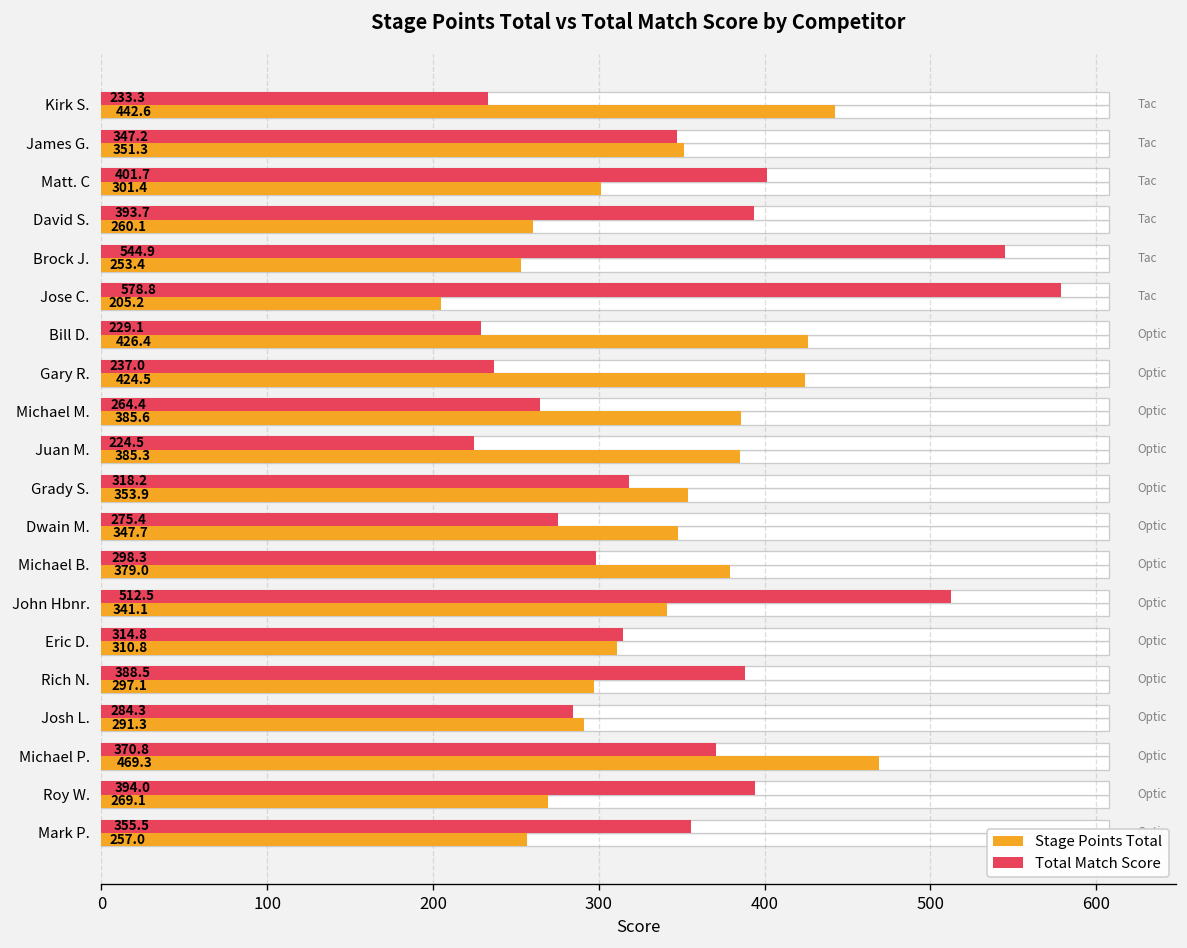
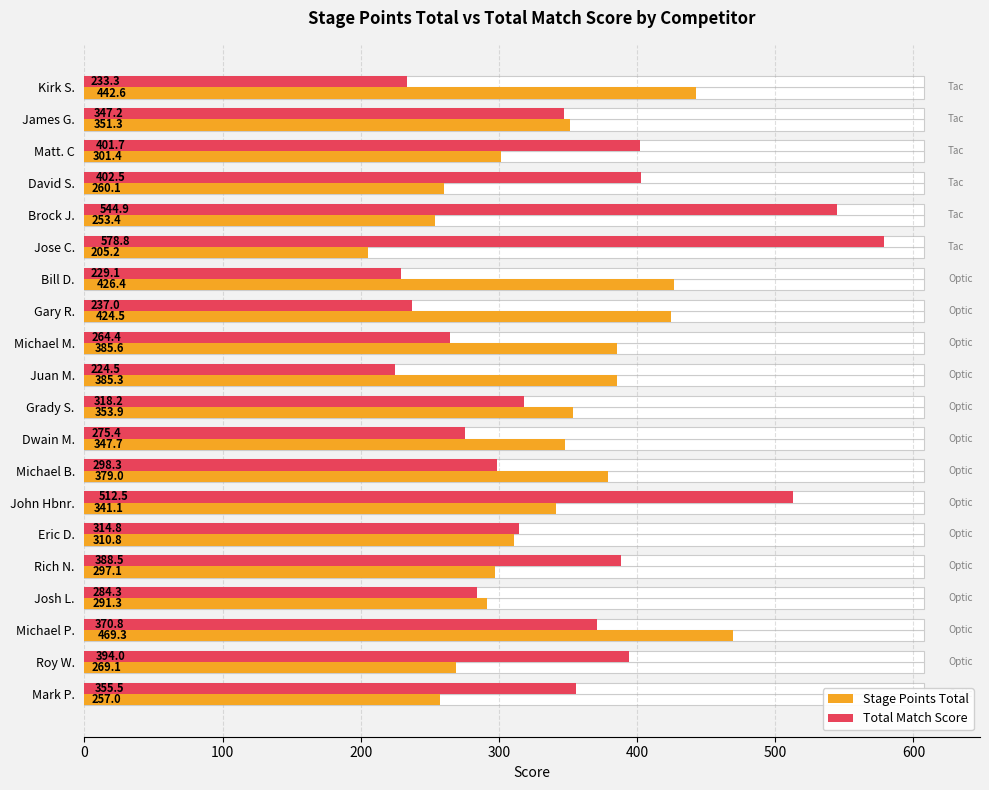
  {
    "Total Match Score": {
-     "David S.": 393.7
+     "David S.": 402.5
    }
  }
